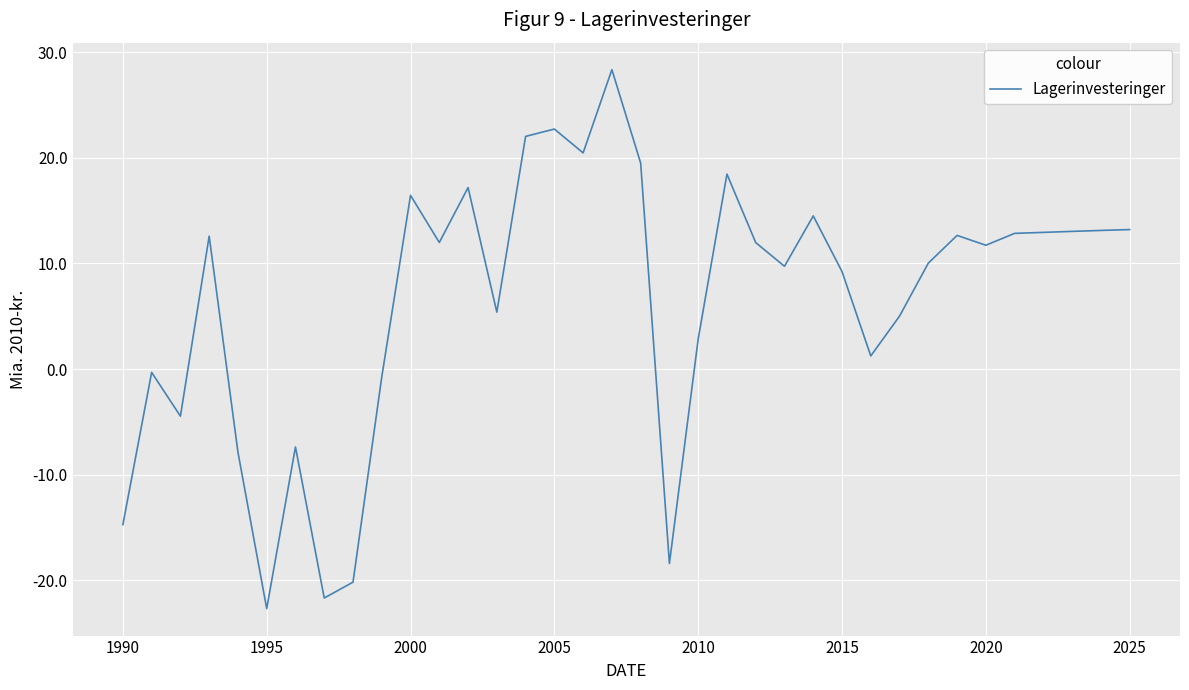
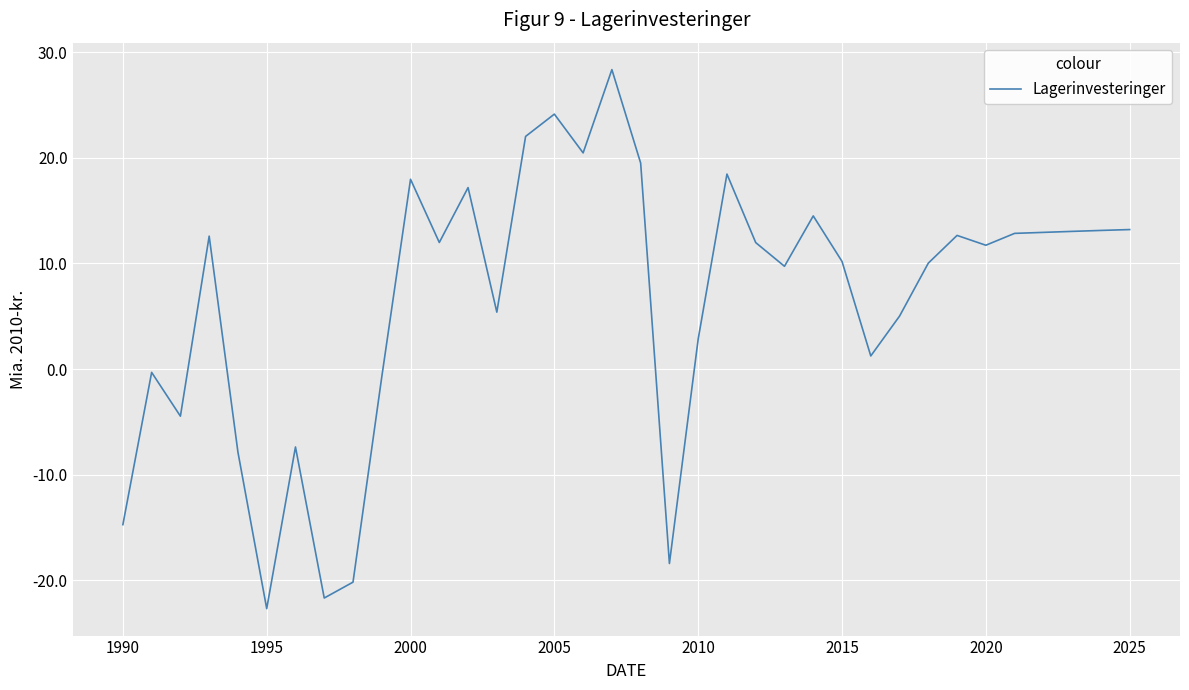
  {
    "1990": -14.7,
    "1995": -22.7,
-   "2000": 16.5,
-   "2005": 22.7,
+   "2000": 18.0,
+   "2005": 24.1,
    "2010": 2.8,
-   "2015": 9.2,
+   "2015": 10.2,
    "2020": 11.7,
    "2025": 13.2
  }
